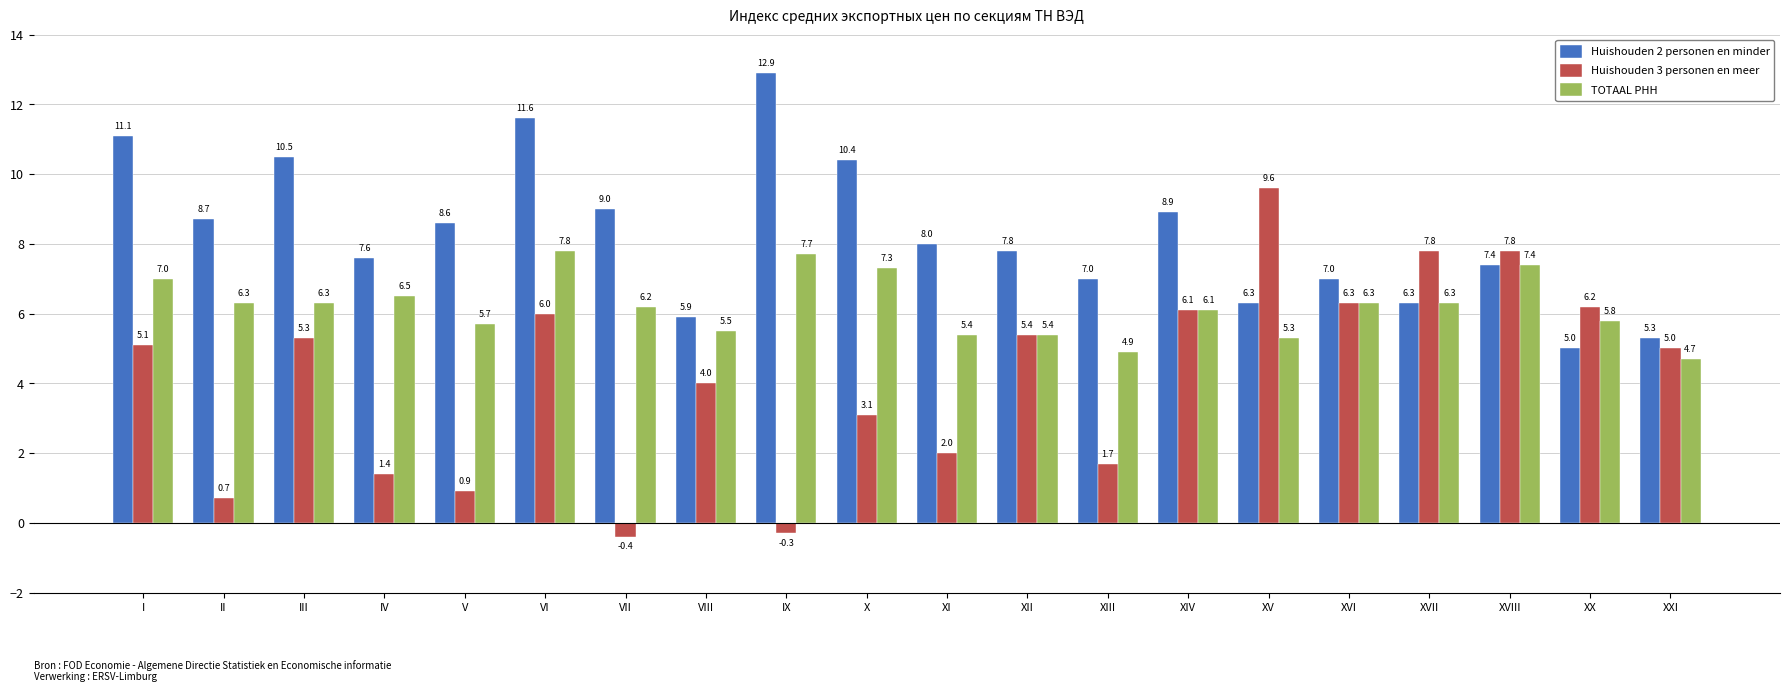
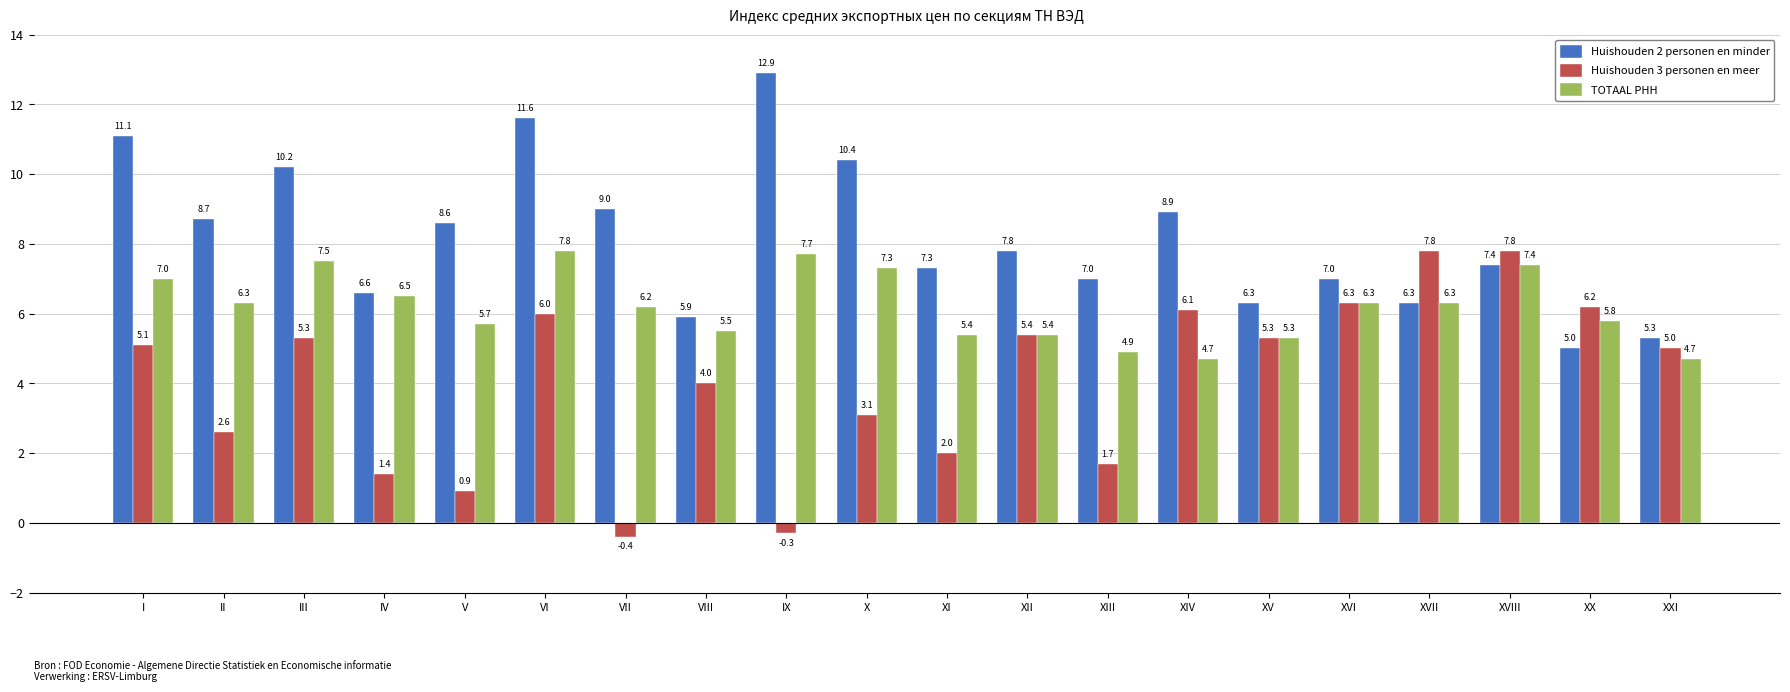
  {
    "Huishouden 2 personen en minder": {
      "I": 11.1,
      "II": 8.7,
-     "III": 10.5,
-     "IV": 7.6,
+     "III": 10.2,
+     "IV": 6.6,
      "V": 8.6,
      "VI": 11.6,
      "VII": 9.0,
      "VIII": 5.9,
      "IX": 12.9,
      "X": 10.4,
-     "XI": 8.0,
+     "XI": 7.3,
      "XII": 7.8,
      "XIII": 7.0,
      "XIV": 8.9,
      "XV": 6.3,
      "XVI": 7.0,
      "XVII": 6.3,
      "XVIII": 7.4,
      "XX": 5.0,
      "XXI": 5.3
    },
    "Huishouden 3 personen en meer": {
      "I": 5.1,
-     "II": 0.7,
+     "II": 2.6,
      "III": 5.3,
      "IV": 1.4,
      "V": 0.9,
      "VI": 6.0,
      "VII": -0.4,
      "VIII": 4.0,
      "IX": -0.3,
      "X": 3.1,
      "XI": 2.0,
      "XII": 5.4,
      "XIII": 1.7,
      "XIV": 6.1,
-     "XV": 9.6,
+     "XV": 5.3,
      "XVI": 6.3,
      "XVII": 7.8,
      "XVIII": 7.8,
      "XX": 6.2,
      "XXI": 5.0
    },
    "TOTAAL PHH": {
      "I": 7.0,
      "II": 6.3,
-     "III": 6.3,
+     "III": 7.5,
      "IV": 6.5,
      "V": 5.7,
      "VI": 7.8,
      "VII": 6.2,
      "VIII": 5.5,
      "IX": 7.7,
      "X": 7.3,
      "XI": 5.4,
      "XII": 5.4,
      "XIII": 4.9,
-     "XIV": 6.1,
+     "XIV": 4.7,
      "XV": 5.3,
      "XVI": 6.3,
      "XVII": 6.3,
      "XVIII": 7.4,
      "XX": 5.8,
      "XXI": 4.7
    }
  }
